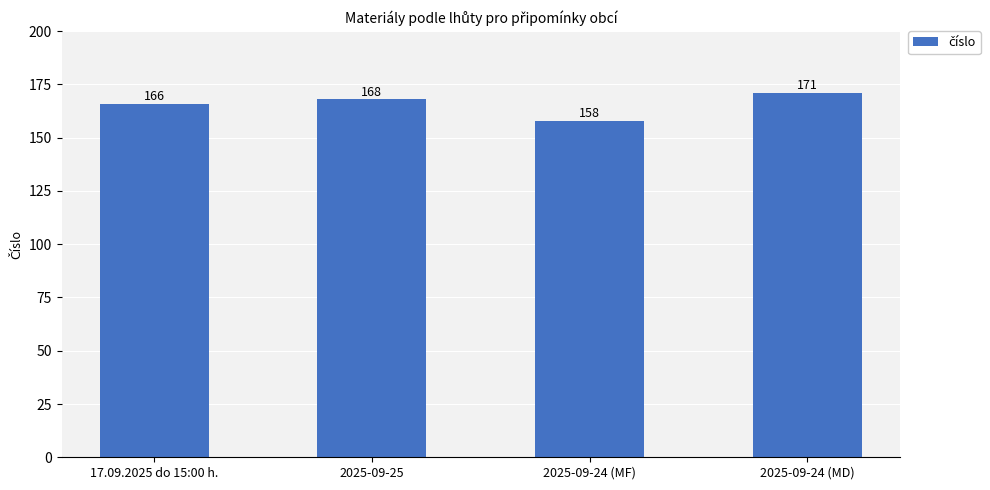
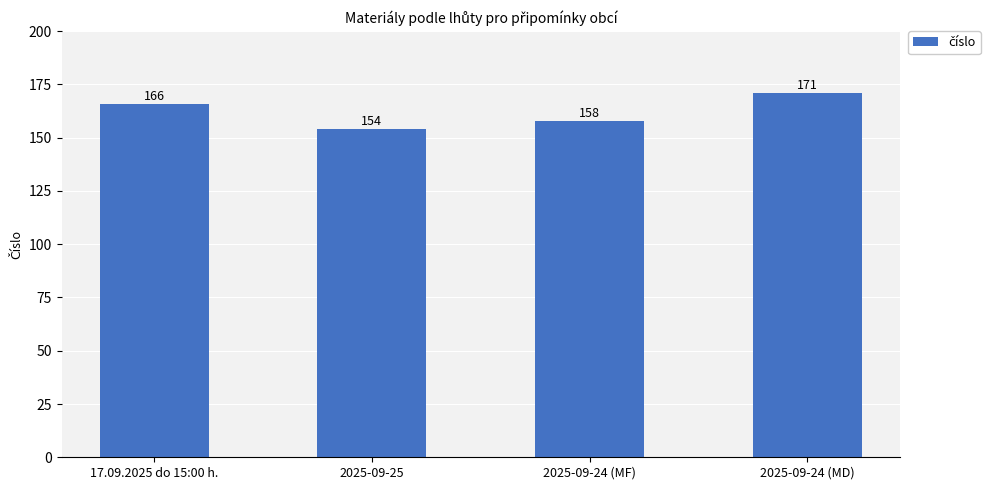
  {
    "17.09.2025 do 15:00 h.": 166,
-   "2025-09-25": 168,
+   "2025-09-25": 154,
    "2025-09-24 (MF)": 158,
    "2025-09-24 (MD)": 171
  }
